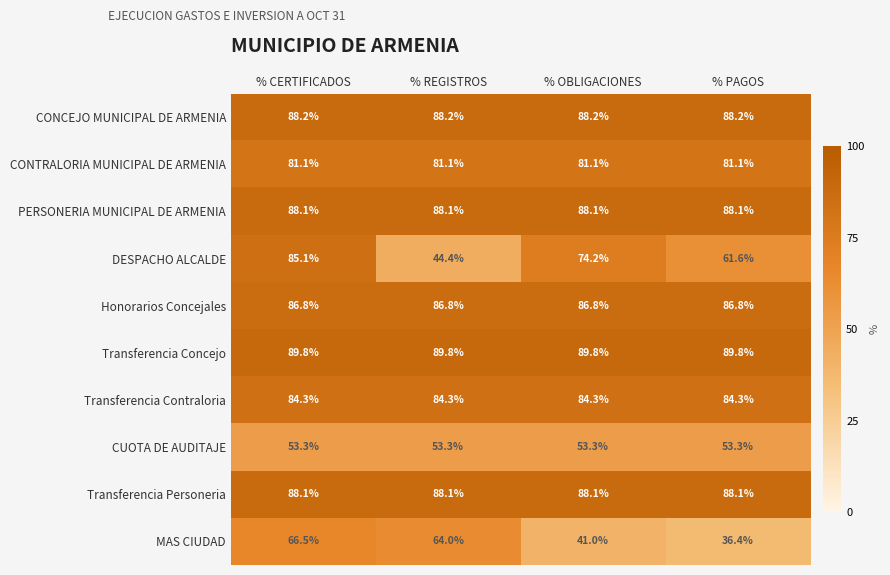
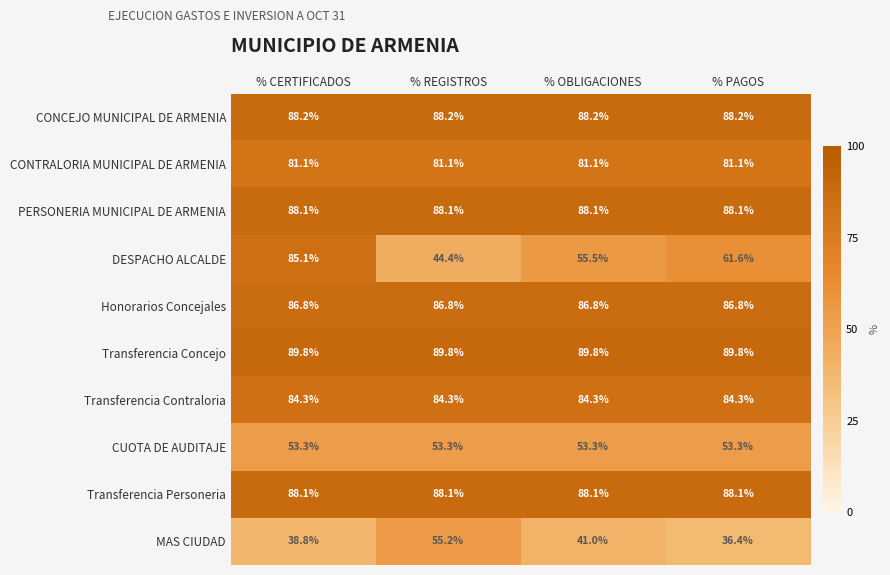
  {
    "CONCEJO MUNICIPAL DE ARMENIA": {
      "% CERTIFICADOS": "88.2%",
      "% REGISTROS": "88.2%",
      "% OBLIGACIONES": "88.2%",
      "% PAGOS": "88.2%"
    },
    "CONTRALORIA MUNICIPAL DE ARMENIA": {
      "% CERTIFICADOS": "81.1%",
      "% REGISTROS": "81.1%",
      "% OBLIGACIONES": "81.1%",
      "% PAGOS": "81.1%"
    },
    "PERSONERIA MUNICIPAL DE ARMENIA": {
      "% CERTIFICADOS": "88.1%",
      "% REGISTROS": "88.1%",
      "% OBLIGACIONES": "88.1%",
      "% PAGOS": "88.1%"
    },
    "DESPACHO ALCALDE": {
      "% CERTIFICADOS": "85.1%",
      "% REGISTROS": "44.4%",
-     "% OBLIGACIONES": "74.2%",
+     "% OBLIGACIONES": "55.5%",
      "% PAGOS": "61.6%"
    },
    "Honorarios Concejales": {
      "% CERTIFICADOS": "86.8%",
      "% REGISTROS": "86.8%",
      "% OBLIGACIONES": "86.8%",
      "% PAGOS": "86.8%"
    },
    "Transferencia Concejo": {
      "% CERTIFICADOS": "89.8%",
      "% REGISTROS": "89.8%",
      "% OBLIGACIONES": "89.8%",
      "% PAGOS": "89.8%"
    },
    "Transferencia Contraloria": {
      "% CERTIFICADOS": "84.3%",
      "% REGISTROS": "84.3%",
      "% OBLIGACIONES": "84.3%",
      "% PAGOS": "84.3%"
    },
    "CUOTA DE AUDITAJE": {
      "% CERTIFICADOS": "53.3%",
      "% REGISTROS": "53.3%",
      "% OBLIGACIONES": "53.3%",
      "% PAGOS": "53.3%"
    },
    "Transferencia Personeria": {
      "% CERTIFICADOS": "88.1%",
      "% REGISTROS": "88.1%",
      "% OBLIGACIONES": "88.1%",
      "% PAGOS": "88.1%"
    },
    "MAS CIUDAD": {
-     "% CERTIFICADOS": "66.5%",
-     "% REGISTROS": "64.0%",
+     "% CERTIFICADOS": "38.8%",
+     "% REGISTROS": "55.2%",
      "% OBLIGACIONES": "41.0%",
      "% PAGOS": "36.4%"
    }
  }
